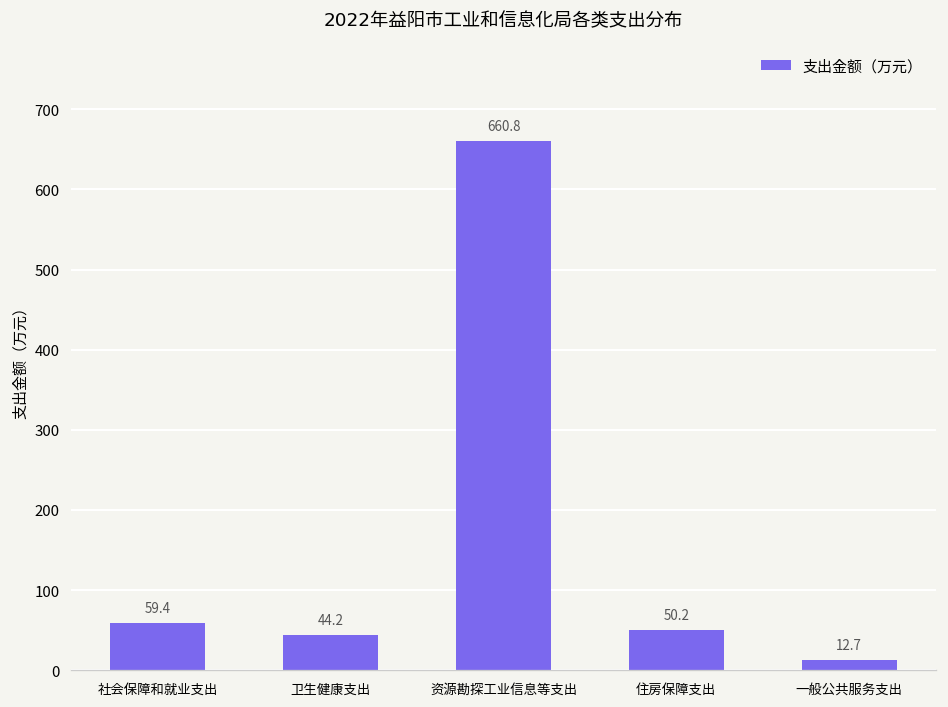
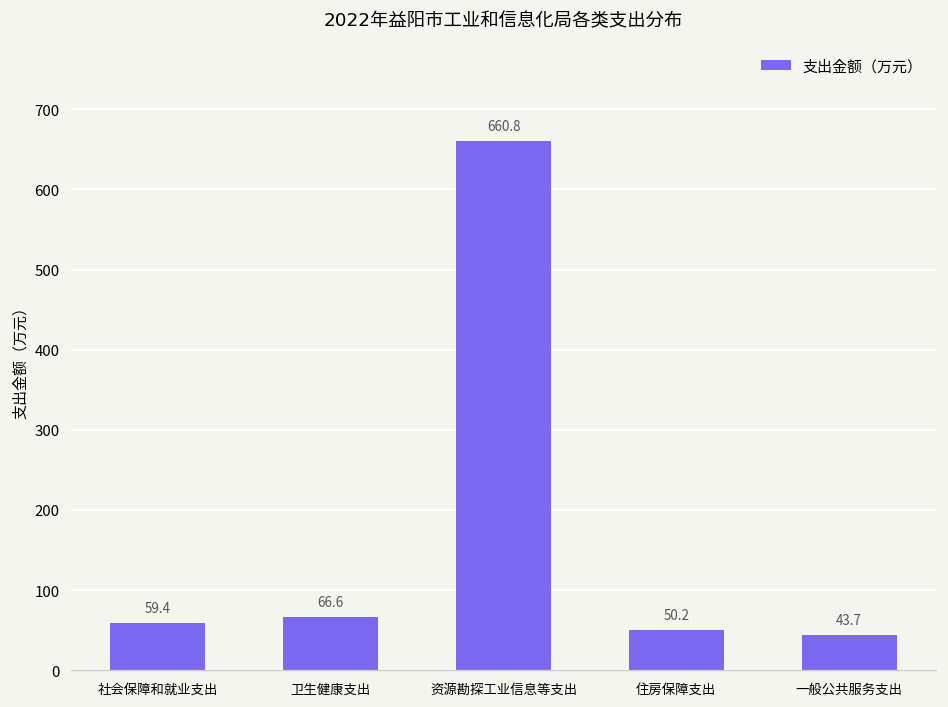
  {
    "社会保障和就业支出": 59.4,
-   "卫生健康支出": 44.2,
+   "卫生健康支出": 66.6,
    "资源勘探工业信息等支出": 660.8,
    "住房保障支出": 50.2,
-   "一般公共服务支出": 12.7
+   "一般公共服务支出": 43.7
  }
